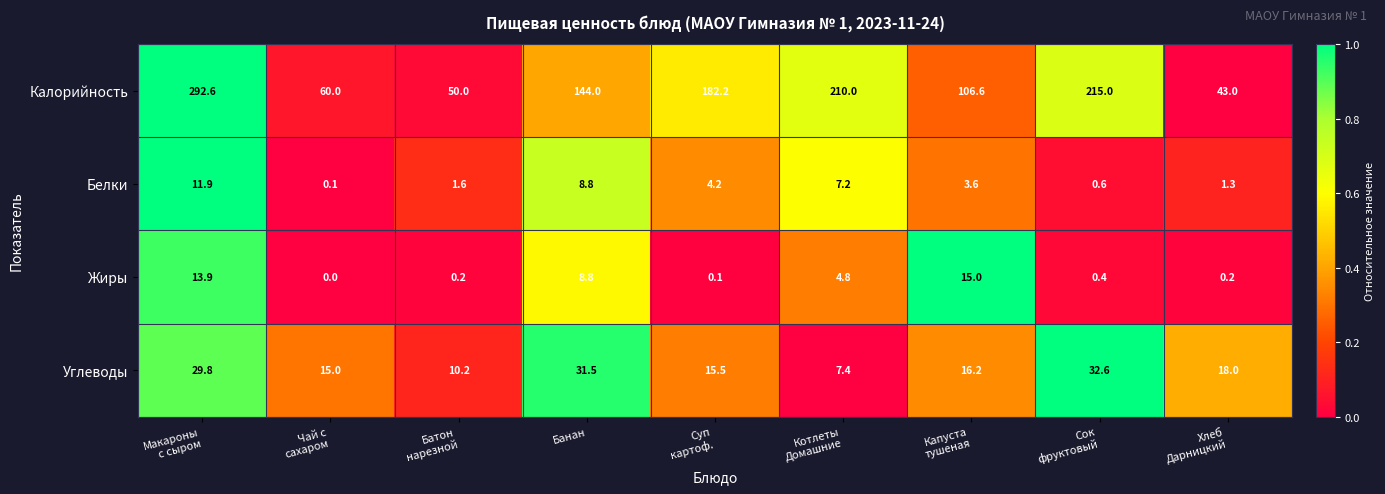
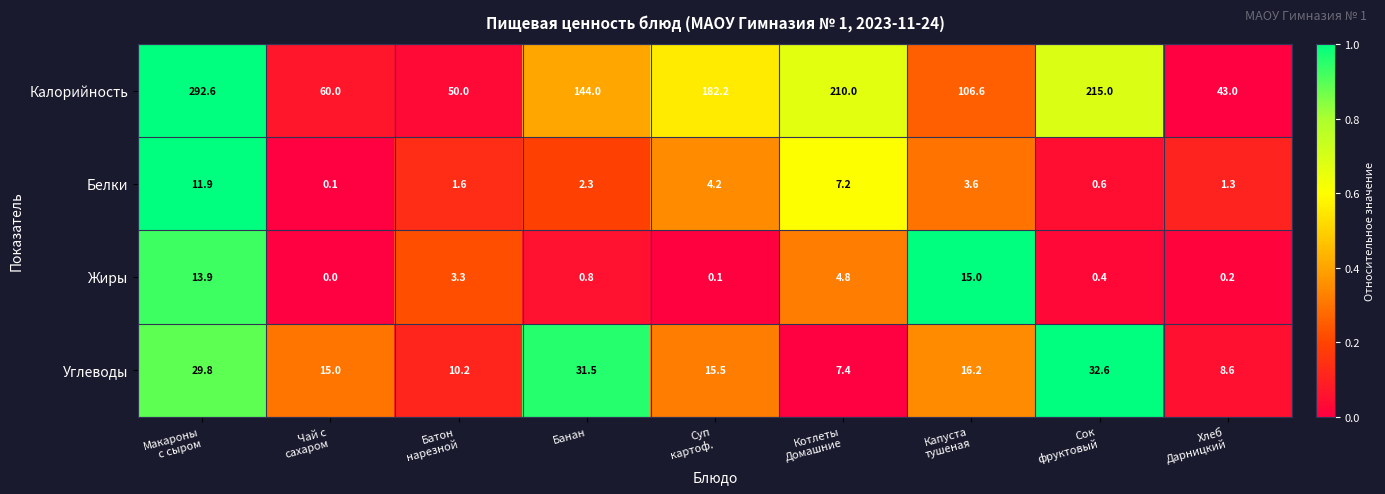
  {
    "Калорийность": {
      "Макароны с сыром": 292.6,
      "Чай с сахаром": 60.0,
      "Батон нарезной": 50.0,
      "Банан": 144.0,
      "Суп картоф.": 182.2,
      "Котлеты Домашние": 210.0,
      "Капуста тушеная": 106.6,
      "Сок фруктовый": 215.0,
      "Хлеб Дарницкий": 43.0
    },
    "Белки": {
      "Макароны с сыром": 11.9,
      "Чай с сахаром": 0.1,
      "Батон нарезной": 1.6,
-     "Банан": 8.8,
+     "Банан": 2.3,
      "Суп картоф.": 4.2,
      "Котлеты Домашние": 7.2,
      "Капуста тушеная": 3.6,
      "Сок фруктовый": 0.6,
      "Хлеб Дарницкий": 1.3
    },
    "Жиры": {
      "Макароны с сыром": 13.9,
      "Чай с сахаром": 0.0,
-     "Батон нарезной": 0.2,
-     "Банан": 8.8,
+     "Батон нарезной": 3.3,
+     "Банан": 0.8,
      "Суп картоф.": 0.1,
      "Котлеты Домашние": 4.8,
      "Капуста тушеная": 15.0,
      "Сок фруктовый": 0.4,
      "Хлеб Дарницкий": 0.2
    },
    "Углеводы": {
      "Макароны с сыром": 29.8,
      "Чай с сахаром": 15.0,
      "Батон нарезной": 10.2,
      "Банан": 31.5,
      "Суп картоф.": 15.5,
      "Котлеты Домашние": 7.4,
      "Капуста тушеная": 16.2,
      "Сок фруктовый": 32.6,
-     "Хлеб Дарницкий": 18.0
+     "Хлеб Дарницкий": 8.6
    }
  }
